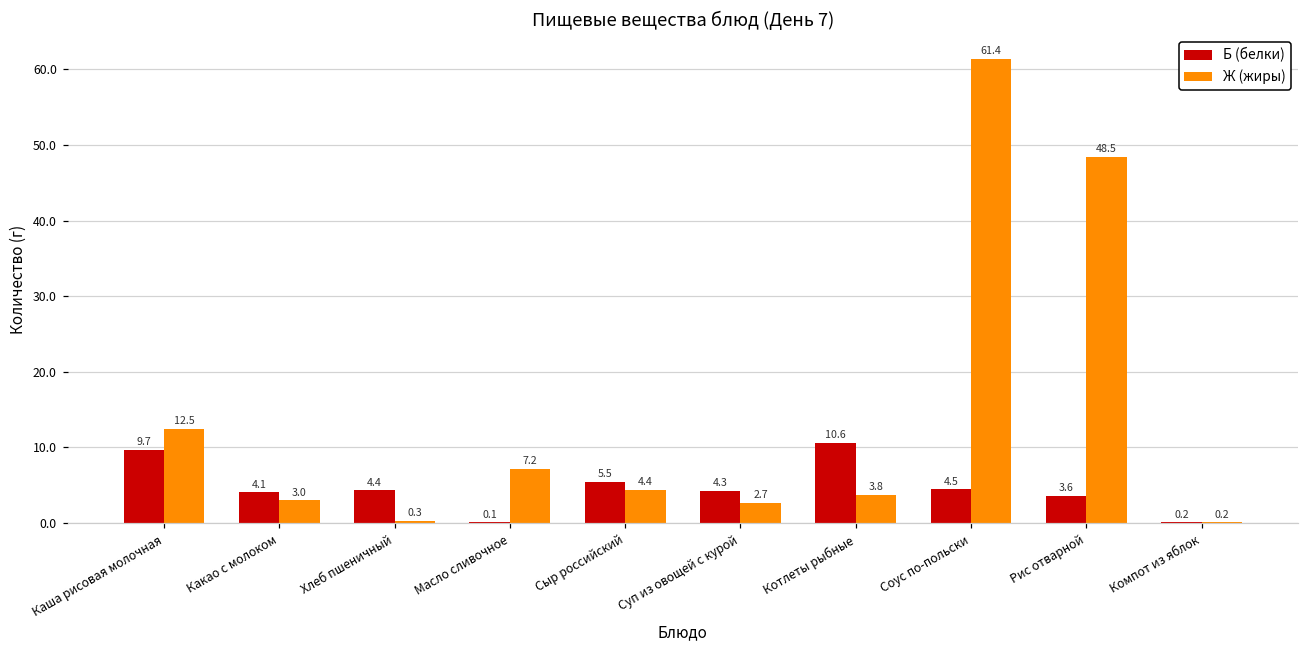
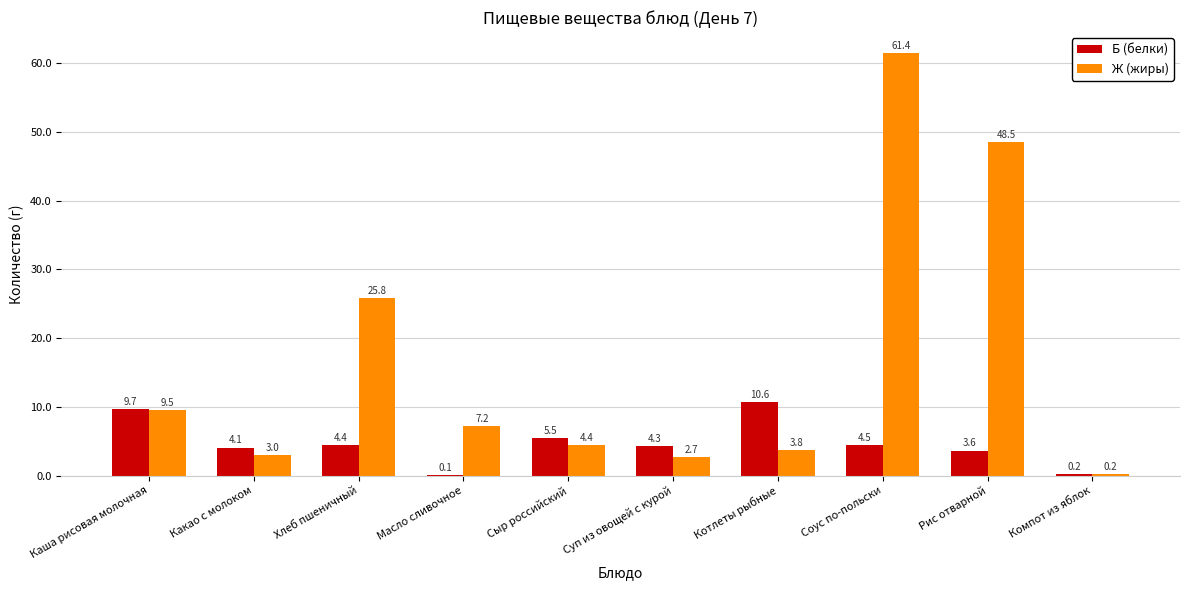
  {
    "Б (белки)": {
      "Каша рисовая молочная": 9.7,
      "Какао с молоком": 4.1,
      "Хлеб пшеничный": 4.4,
      "Масло сливочное": 0.1,
      "Сыр российский": 5.5,
      "Суп из овощей с курой": 4.3,
      "Котлеты рыбные": 10.6,
      "Соус по-польски": 4.5,
      "Рис отварной": 3.6,
      "Компот из яблок": 0.2
    },
    "Ж (жиры)": {
-     "Каша рисовая молочная": 12.5,
+     "Каша рисовая молочная": 9.5,
      "Какао с молоком": 3.0,
-     "Хлеб пшеничный": 0.3,
+     "Хлеб пшеничный": 25.8,
      "Масло сливочное": 7.2,
      "Сыр российский": 4.4,
      "Суп из овощей с курой": 2.7,
      "Котлеты рыбные": 3.8,
      "Соус по-польски": 61.4,
      "Рис отварной": 48.5,
      "Компот из яблок": 0.2
    }
  }
